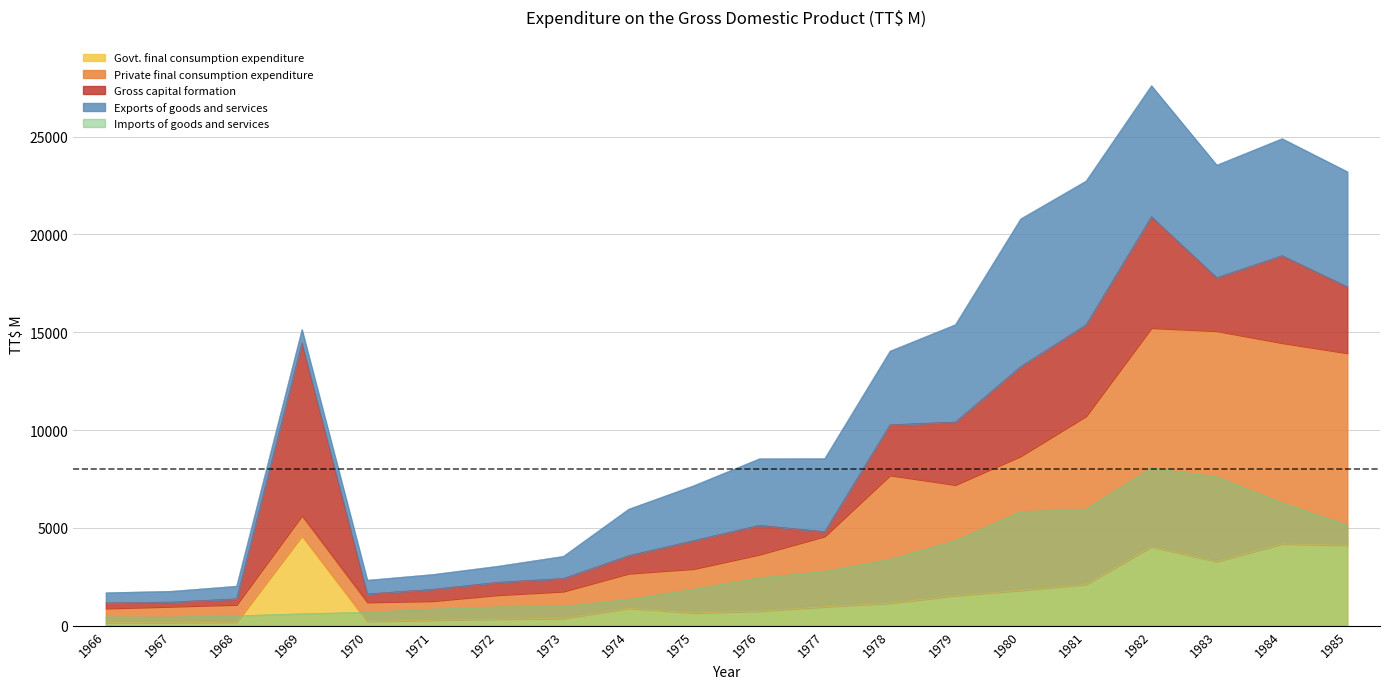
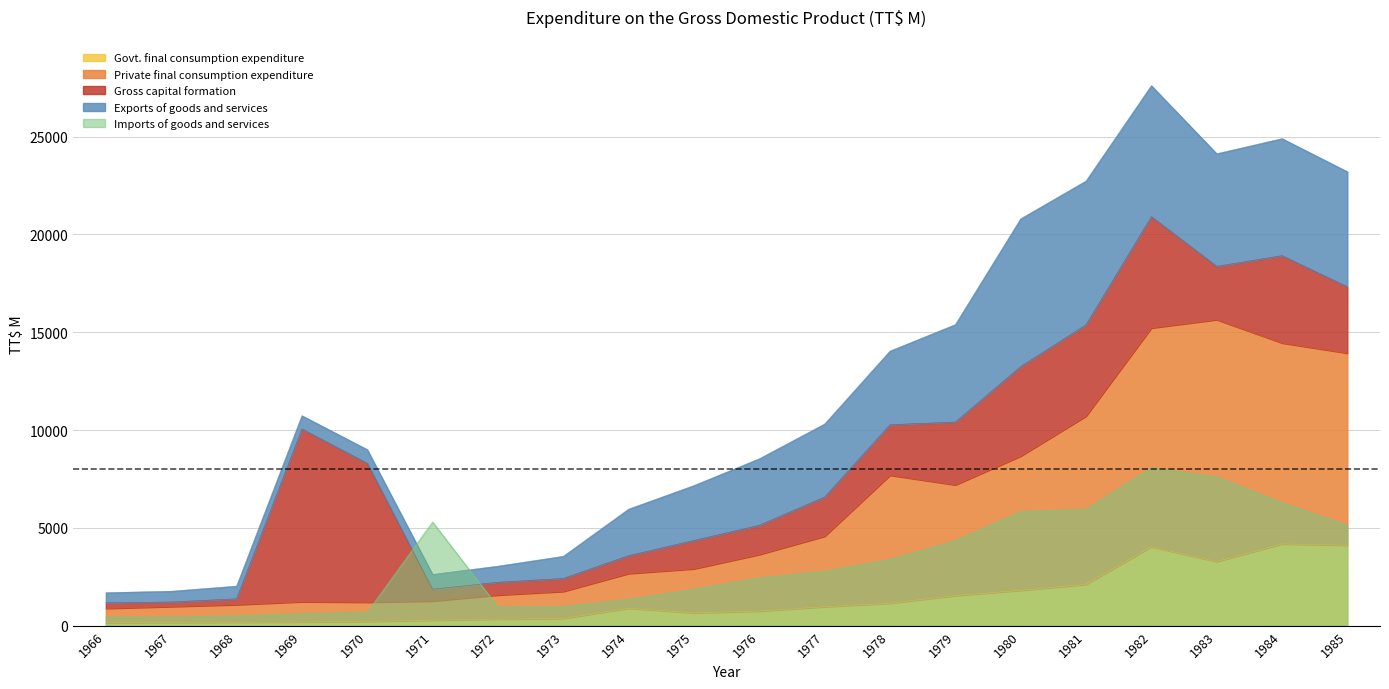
  {
    "Govt. final consumption expenditure": {
      "1966": 200,
      "1967": 200,
      "1968": 200,
-     "1969": 4600,
+     "1969": 200,
      "1970": 200,
      "1971": 300,
      "1972": 300,
      "1973": 400,
      "1974": 900,
      "1975": 700,
      "1976": 700,
      "1977": 1000,
      "1978": 1100,
      "1979": 1500,
      "1980": 1800,
      "1981": 2100,
      "1982": 4000,
      "1983": 3300,
      "1984": 4200,
      "1985": 4100
    },
    "Private final consumption expenditure": {
      "1966": 700,
      "1967": 800,
      "1968": 900,
      "1969": 1000,
      "1970": 1000,
      "1971": 1000,
      "1972": 1200,
      "1973": 1400,
      "1974": 1800,
      "1975": 2300,
      "1976": 2900,
      "1977": 3600,
      "1978": 6500,
      "1979": 5700,
      "1980": 6900,
      "1981": 8600,
      "1982": 11200,
-     "1983": 11800,
+     "1983": 12400,
      "1984": 10300,
      "1985": 9800
    },
    "Gross capital formation": {
      "1966": 300,
      "1967": 200,
      "1968": 300,
      "1969": 8800,
-     "1970": 400,
+     "1970": 7100,
      "1971": 600,
      "1972": 700,
      "1973": 700,
      "1974": 900,
      "1975": 1400,
      "1976": 1500,
-     "1977": 200,
+     "1977": 2000,
      "1978": 2600,
      "1979": 3200,
      "1980": 4600,
      "1981": 4700,
      "1982": 5700,
      "1983": 2700,
      "1984": 4500,
      "1985": 3400
    },
    "Exports of goods and services": {
      "1966": 500,
      "1967": 600,
      "1968": 600,
      "1969": 700,
      "1970": 700,
      "1971": 800,
      "1972": 800,
      "1973": 1100,
      "1974": 2400,
      "1975": 2800,
      "1976": 3400,
      "1977": 3700,
      "1978": 3800,
      "1979": 5000,
      "1980": 7600,
      "1981": 7300,
      "1982": 6700,
      "1983": 5800,
      "1984": 6000,
      "1985": 5900
    },
    "Imports of goods and services": {
      "1966": 400,
      "1967": 400,
      "1968": 500,
      "1969": 600,
      "1970": 700,
-     "1971": 800,
+     "1971": 5300,
      "1972": 1000,
      "1973": 1000,
      "1974": 1300,
      "1975": 1900,
      "1976": 2400,
      "1977": 2800,
      "1978": 3400,
      "1979": 4300,
      "1980": 5800,
      "1981": 6000,
      "1982": 8100,
      "1983": 7600,
      "1984": 6300,
      "1985": 5100
    }
  }
